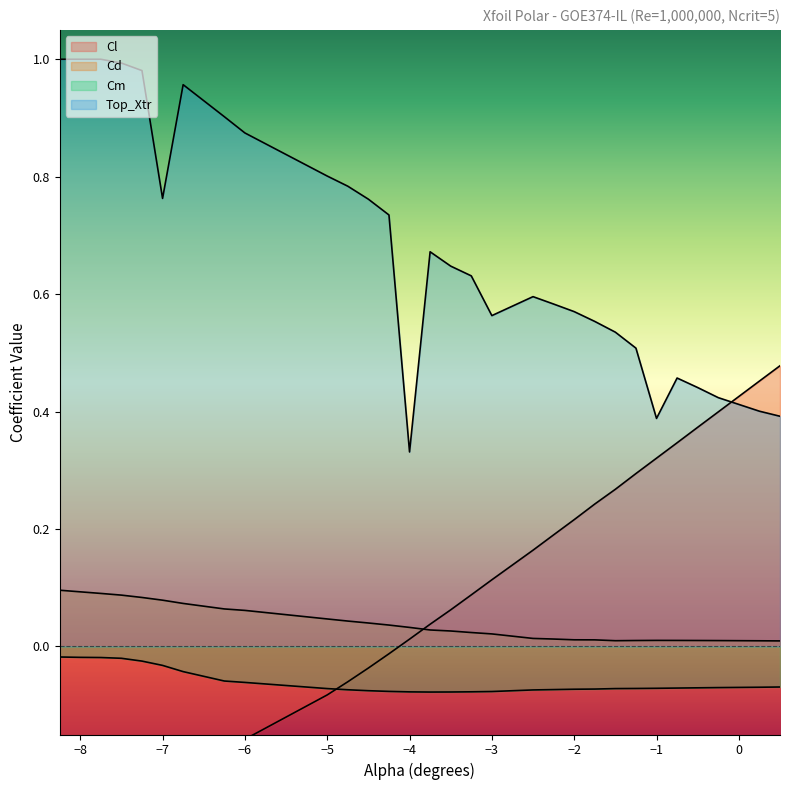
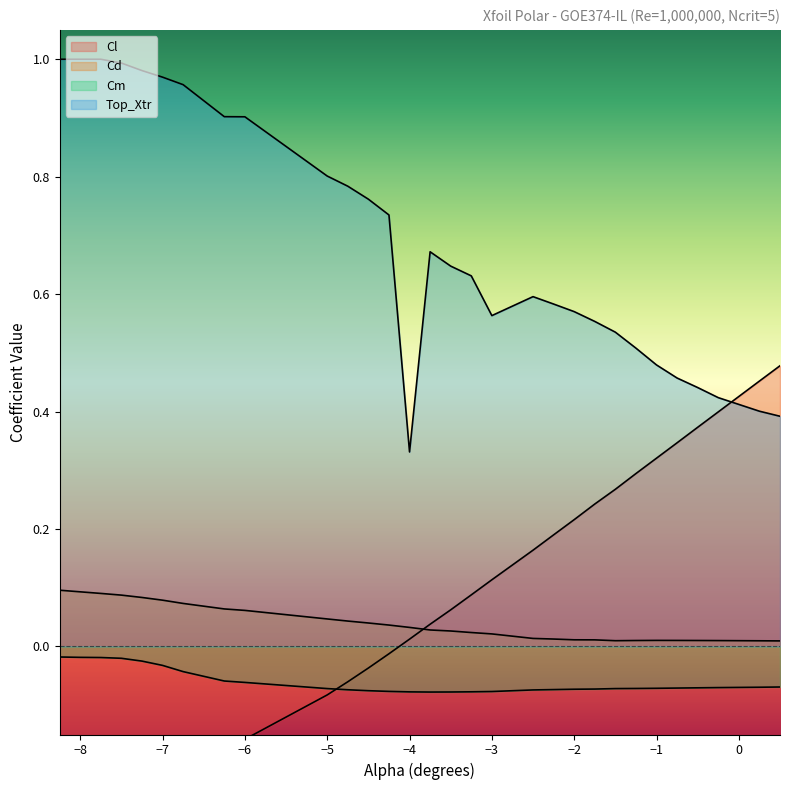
  {
    "Top_Xtr": {
-     "−7": 0.76,
-     "−6": 0.87,
+     "−7": 0.97,
+     "−6": 0.90,
      "−5": 0.80,
      "−4": 0.33,
      "−3": 0.56,
      "−2": 0.57,
-     "−1": 0.39
+     "−1": 0.48
    }
  }
